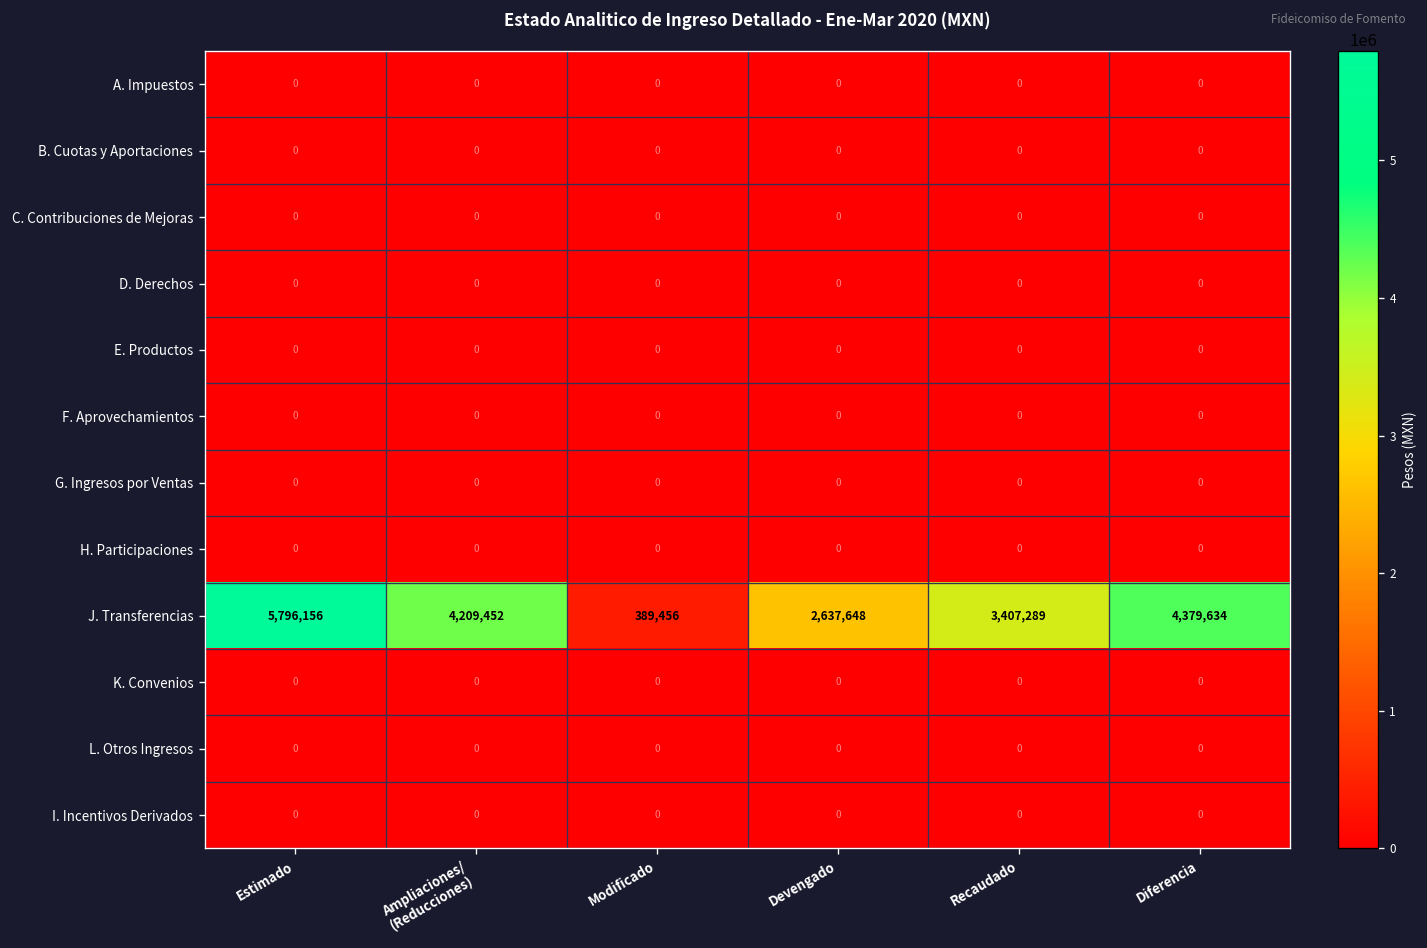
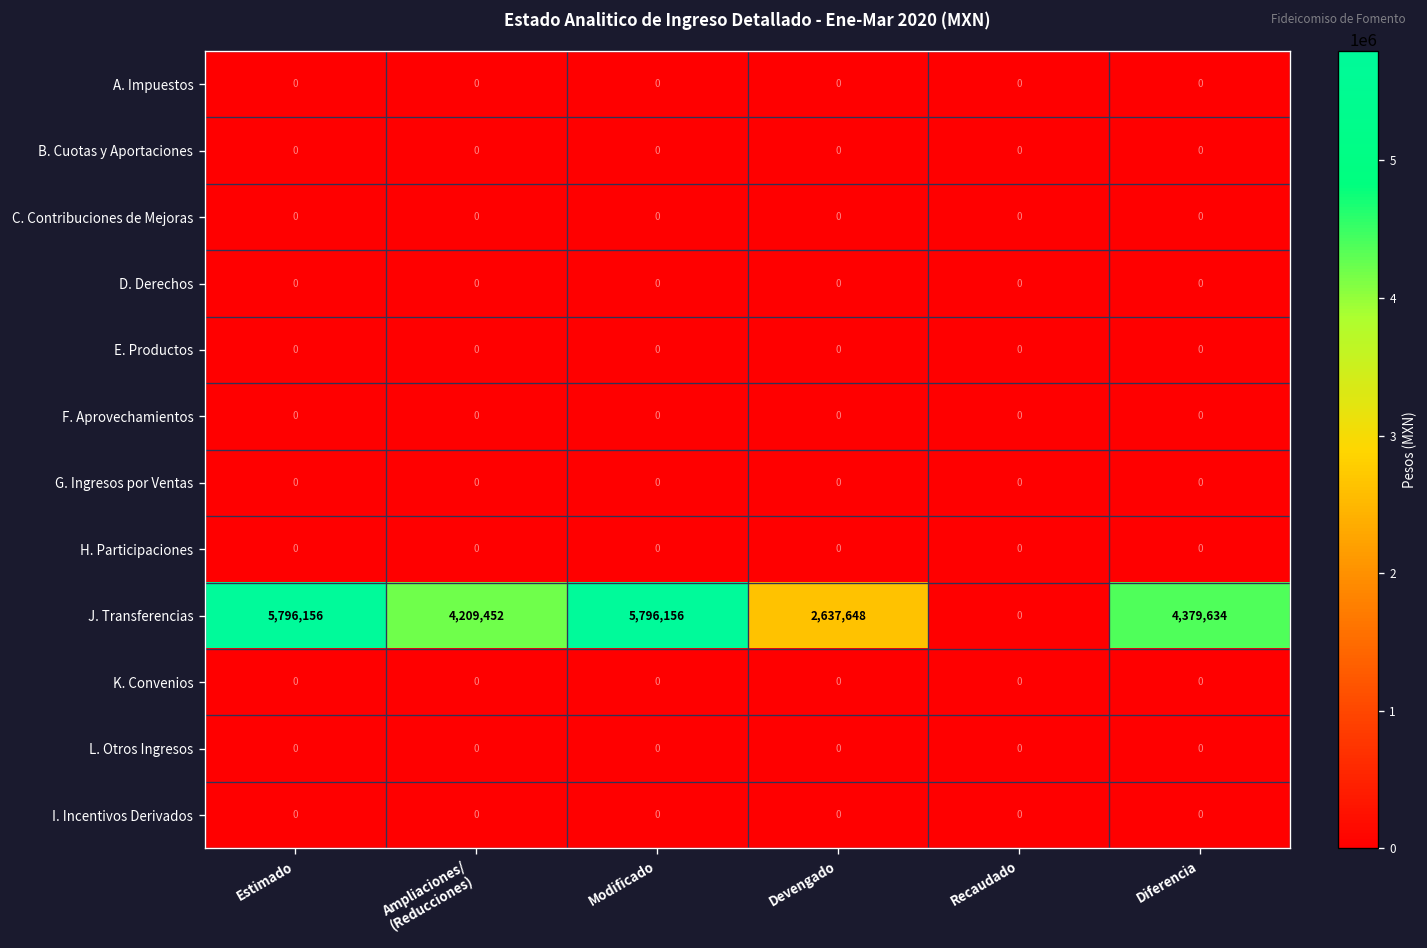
  {
    "A. Impuestos": {
      "Estimado": "0",
      "Ampliaciones/ (Reducciones)": "0",
      "Modificado": "0",
      "Devengado": "0",
      "Recaudado": "0",
      "Diferencia": "0"
    },
    "B. Cuotas y Aportaciones": {
      "Estimado": "0",
      "Ampliaciones/ (Reducciones)": "0",
      "Modificado": "0",
      "Devengado": "0",
      "Recaudado": "0",
      "Diferencia": "0"
    },
    "C. Contribuciones de Mejoras": {
      "Estimado": "0",
      "Ampliaciones/ (Reducciones)": "0",
      "Modificado": "0",
      "Devengado": "0",
      "Recaudado": "0",
      "Diferencia": "0"
    },
    "D. Derechos": {
      "Estimado": "0",
      "Ampliaciones/ (Reducciones)": "0",
      "Modificado": "0",
      "Devengado": "0",
      "Recaudado": "0",
      "Diferencia": "0"
    },
    "E. Productos": {
      "Estimado": "0",
      "Ampliaciones/ (Reducciones)": "0",
      "Modificado": "0",
      "Devengado": "0",
      "Recaudado": "0",
      "Diferencia": "0"
    },
    "F. Aprovechamientos": {
      "Estimado": "0",
      "Ampliaciones/ (Reducciones)": "0",
      "Modificado": "0",
      "Devengado": "0",
      "Recaudado": "0",
      "Diferencia": "0"
    },
    "G. Ingresos por Ventas": {
      "Estimado": "0",
      "Ampliaciones/ (Reducciones)": "0",
      "Modificado": "0",
      "Devengado": "0",
      "Recaudado": "0",
      "Diferencia": "0"
    },
    "H. Participaciones": {
      "Estimado": "0",
      "Ampliaciones/ (Reducciones)": "0",
      "Modificado": "0",
      "Devengado": "0",
      "Recaudado": "0",
      "Diferencia": "0"
    },
    "J. Transferencias": {
      "Estimado": "5,796,156",
      "Ampliaciones/ (Reducciones)": "4,209,452",
-     "Modificado": "389,456",
+     "Modificado": "5,796,156",
      "Devengado": "2,637,648",
-     "Recaudado": "3,407,289",
+     "Recaudado": "0",
      "Diferencia": "4,379,634"
    },
    "K. Convenios": {
      "Estimado": "0",
      "Ampliaciones/ (Reducciones)": "0",
      "Modificado": "0",
      "Devengado": "0",
      "Recaudado": "0",
      "Diferencia": "0"
    },
    "L. Otros Ingresos": {
      "Estimado": "0",
      "Ampliaciones/ (Reducciones)": "0",
      "Modificado": "0",
      "Devengado": "0",
      "Recaudado": "0",
      "Diferencia": "0"
    },
    "I. Incentivos Derivados": {
      "Estimado": "0",
      "Ampliaciones/ (Reducciones)": "0",
      "Modificado": "0",
      "Devengado": "0",
      "Recaudado": "0",
      "Diferencia": "0"
    }
  }
